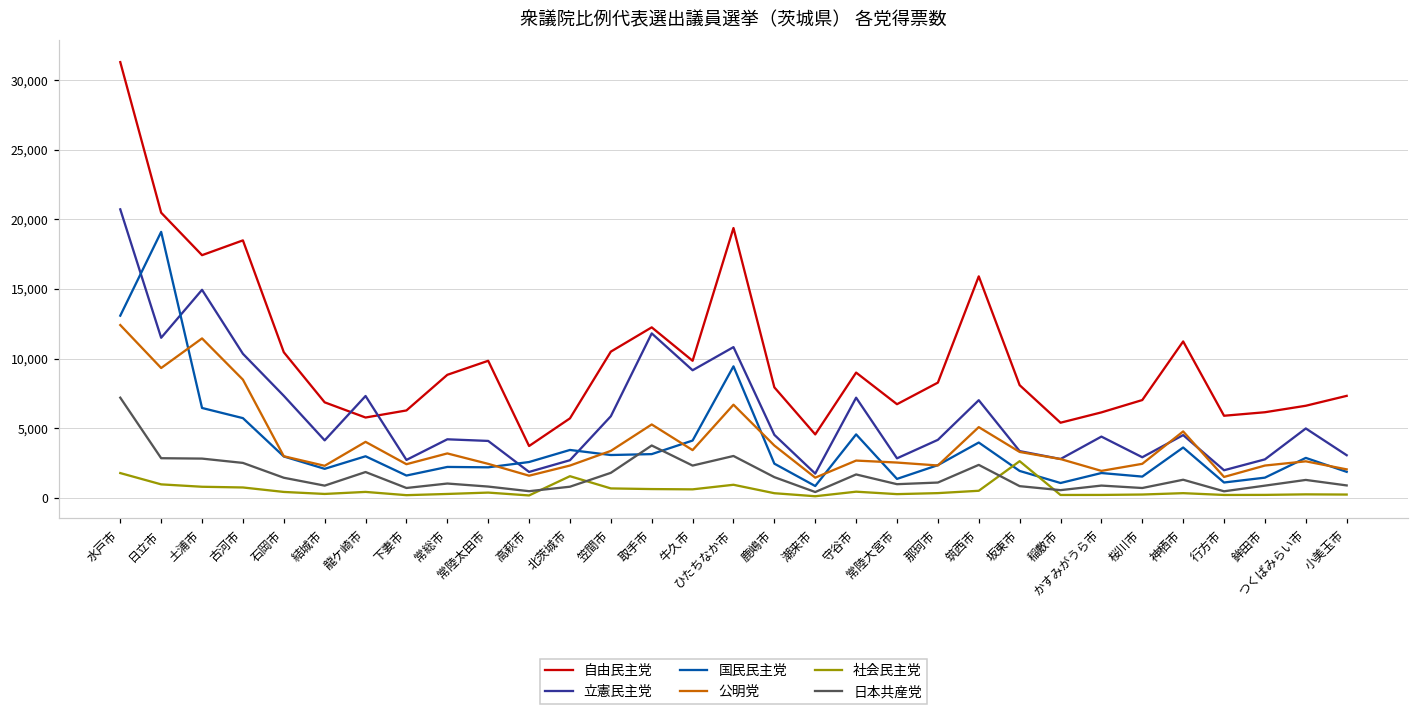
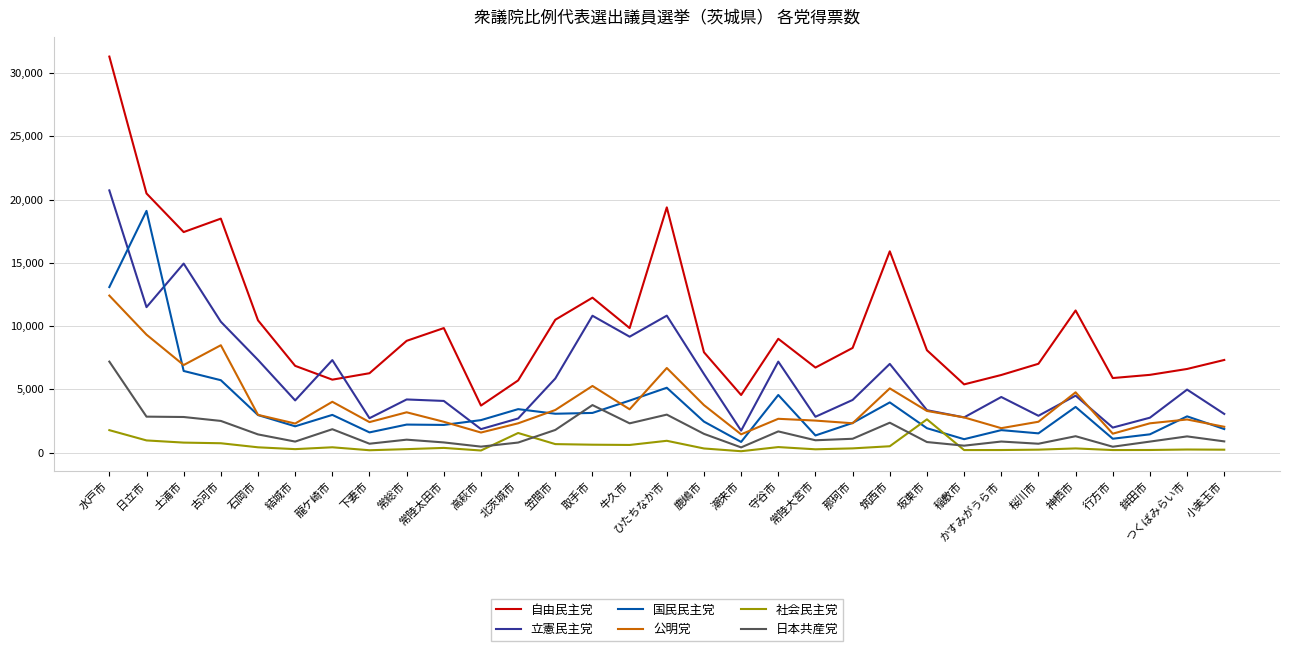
  {
    "自由民主党": {
      "水戸市": "31,300",
      "日立市": "20,500",
      "土浦市": "17,400",
      "古河市": "18,500",
      "石岡市": "10,500",
      "結城市": "6,900",
      "龍ケ崎市": "5,800",
      "下妻市": "6,300",
      "常総市": "8,800",
      "常陸太田市": "9,800",
      "高萩市": "3,700",
      "北茨城市": "5,700",
      "笠間市": "10,500",
      "取手市": "12,200",
      "牛久市": "9,800",
      "ひたちなか市": "19,400",
      "鹿嶋市": "7,900",
      "潮来市": "4,500",
      "守谷市": "9,000",
      "常陸大宮市": "6,700",
      "那珂市": "8,300",
      "筑西市": "15,900",
      "坂東市": "8,100",
      "稲敷市": "5,400",
      "かすみがうら市": "6,100",
      "桜川市": "7,000",
      "神栖市": "11,200",
      "行方市": "5,900",
      "鉾田市": "6,100",
      "つくばみらい市": "6,600",
      "小美玉市": "7,300"
    },
    "立憲民主党": {
      "水戸市": "20,700",
      "日立市": "11,500",
      "土浦市": "14,900",
      "古河市": "10,300",
      "石岡市": "7,300",
      "結城市": "4,100",
      "龍ケ崎市": "7,300",
      "下妻市": "2,700",
      "常総市": "4,200",
      "常陸太田市": "4,100",
      "高萩市": "1,800",
      "北茨城市": "2,700",
      "笠間市": "5,900",
-     "取手市": "11,800",
+     "取手市": "10,800",
      "牛久市": "9,200",
      "ひたちなか市": "10,800",
-     "鹿嶋市": "4,500",
+     "鹿嶋市": "6,200",
      "潮来市": "1,700",
      "守谷市": "7,200",
      "常陸大宮市": "2,800",
      "那珂市": "4,200",
      "筑西市": "7,000",
      "かすみがうら市": "4,400",
      "桜川市": "2,900",
      "神栖市": "4,500",
      "行方市": "2,000",
      "鉾田市": "2,800",
      "つくばみらい市": "5,000",
      "小美玉市": "3,100"
    },
    "国民民主党": {
      "水戸市": "13,100",
      "日立市": "19,100",
      "土浦市": "6,400",
      "古河市": "5,700",
      "結城市": "2,100",
      "龍ケ崎市": "3,000",
      "下妻市": "1,600",
      "常総市": "2,200",
      "常陸太田市": "2,200",
      "高萩市": "2,600",
      "北茨城市": "3,400",
      "笠間市": "3,100",
      "取手市": "3,100",
      "牛久市": "4,100",
-     "ひたちなか市": "9,400",
+     "ひたちなか市": "5,100",
      "鹿嶋市": "2,400",
      "潮来市": "800",
      "守谷市": "4,500",
      "常陸大宮市": "1,300",
      "筑西市": "4,000",
      "坂東市": "1,900",
      "稲敷市": "1,100",
      "桜川市": "1,500",
      "神栖市": "3,600",
      "行方市": "1,100",
      "鉾田市": "1,400",
      "つくばみらい市": "2,900"
    },
    "公明党": {
      "水戸市": "12,400",
      "日立市": "9,300",
-     "土浦市": "11,400",
+     "土浦市": "6,900",
      "古河市": "8,500",
      "結城市": "2,300",
      "龍ケ崎市": "4,000",
      "下妻市": "2,400",
      "常総市": "3,200",
      "常陸太田市": "2,400",
      "高萩市": "1,600",
      "北茨城市": "2,300",
      "笠間市": "3,400",
      "取手市": "5,300",
      "牛久市": "3,400",
      "ひたちなか市": "6,700",
      "鹿嶋市": "3,700",
      "潮来市": "1,400",
      "守谷市": "2,700",
      "常陸大宮市": "2,500",
      "筑西市": "5,100",
      "桜川市": "2,400",
      "神栖市": "4,800",
      "行方市": "1,500",
      "鉾田市": "2,300",
      "つくばみらい市": "2,600"
    },
    "社会民主党": {
      "水戸市": "1,800",
      "日立市": "1,000",
      "土浦市": "800",
      "古河市": "700",
      "石岡市": "400",
      "結城市": "300",
      "龍ケ崎市": "400",
      "下妻市": "200",
      "常総市": "300",
      "常陸太田市": "400",
      "高萩市": "200",
      "北茨城市": "1,500",
      "笠間市": "700",
      "取手市": "600",
      "牛久市": "600",
      "ひたちなか市": "900",
      "鹿嶋市": "300",
      "潮来市": "100",
      "守谷市": "400",
      "常陸大宮市": "300",
      "那珂市": "300",
      "筑西市": "500",
      "坂東市": "2,600",
      "稲敷市": "200",
      "かすみがうら市": "200",
      "桜川市": "200",
      "神栖市": "300",
      "行方市": "200",
      "鉾田市": "200",
      "つくばみらい市": "200",
      "小美玉市": "200"
    },
    "日本共産党": {
      "水戸市": "7,200",
      "日立市": "2,800",
      "土浦市": "2,800",
      "古河市": "2,500",
      "石岡市": "1,400",
      "結城市": "900",
      "龍ケ崎市": "1,800",
      "下妻市": "700",
      "常総市": "1,000",
      "常陸太田市": "800",
      "高萩市": "500",
      "北茨城市": "800",
      "笠間市": "1,800",
      "取手市": "3,700",
      "牛久市": "2,300",
      "ひたちなか市": "3,000",
      "鹿嶋市": "1,500",
      "潮来市": "400",
      "守谷市": "1,700",
      "常陸大宮市": "1,000",
      "那珂市": "1,100",
      "筑西市": "2,400",
      "坂東市": "800",
      "稲敷市": "500",
      "かすみがうら市": "900",
      "桜川市": "700",
      "神栖市": "1,300",
      "行方市": "500",
      "鉾田市": "900",
      "つくばみらい市": "1,300",
      "小美玉市": "900"
    }
  }
